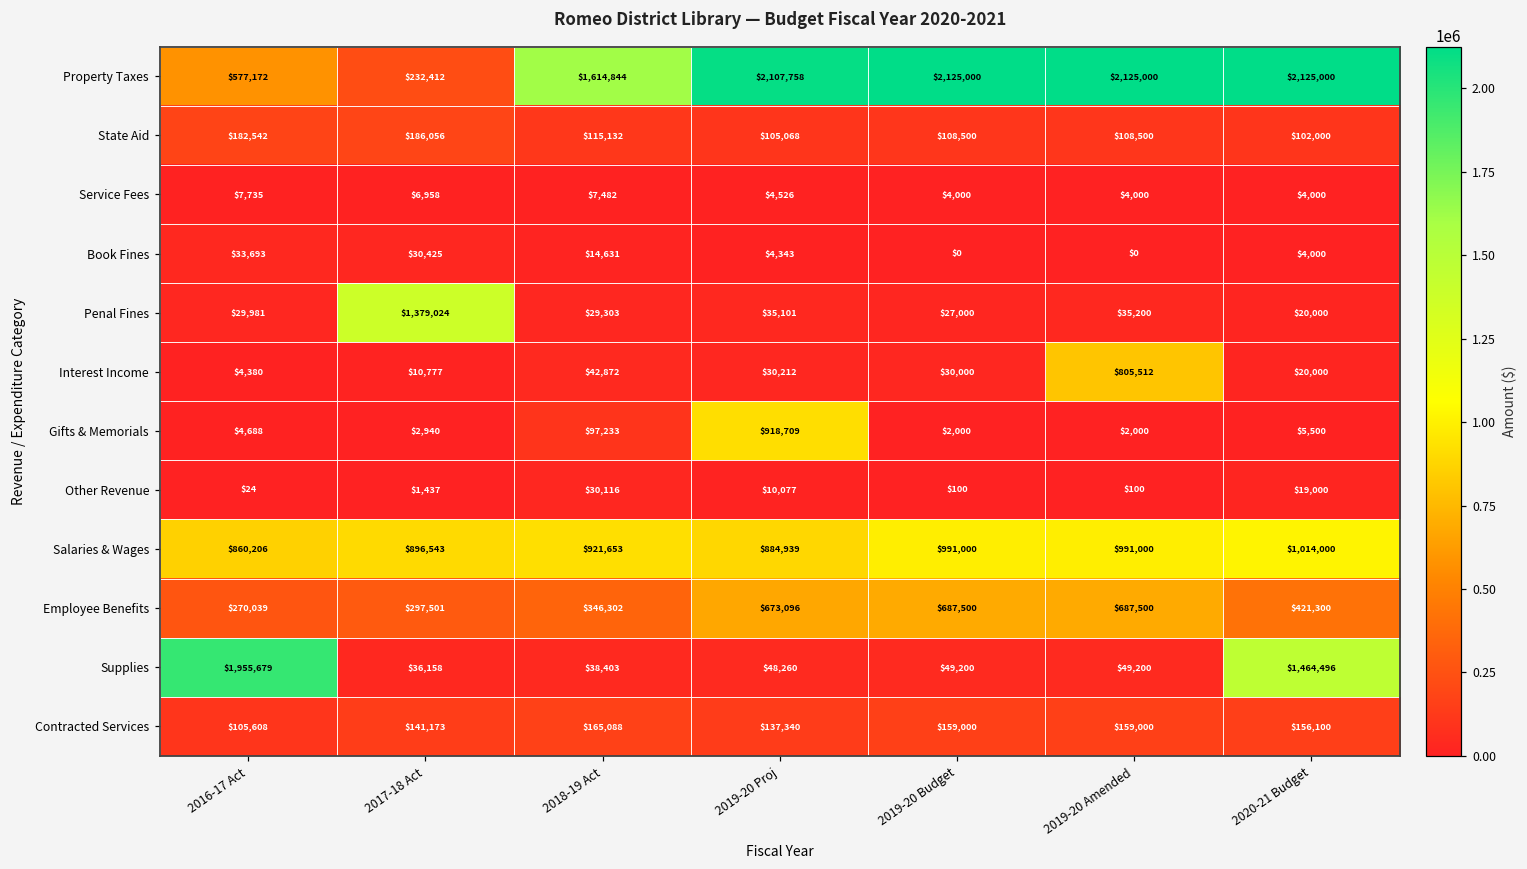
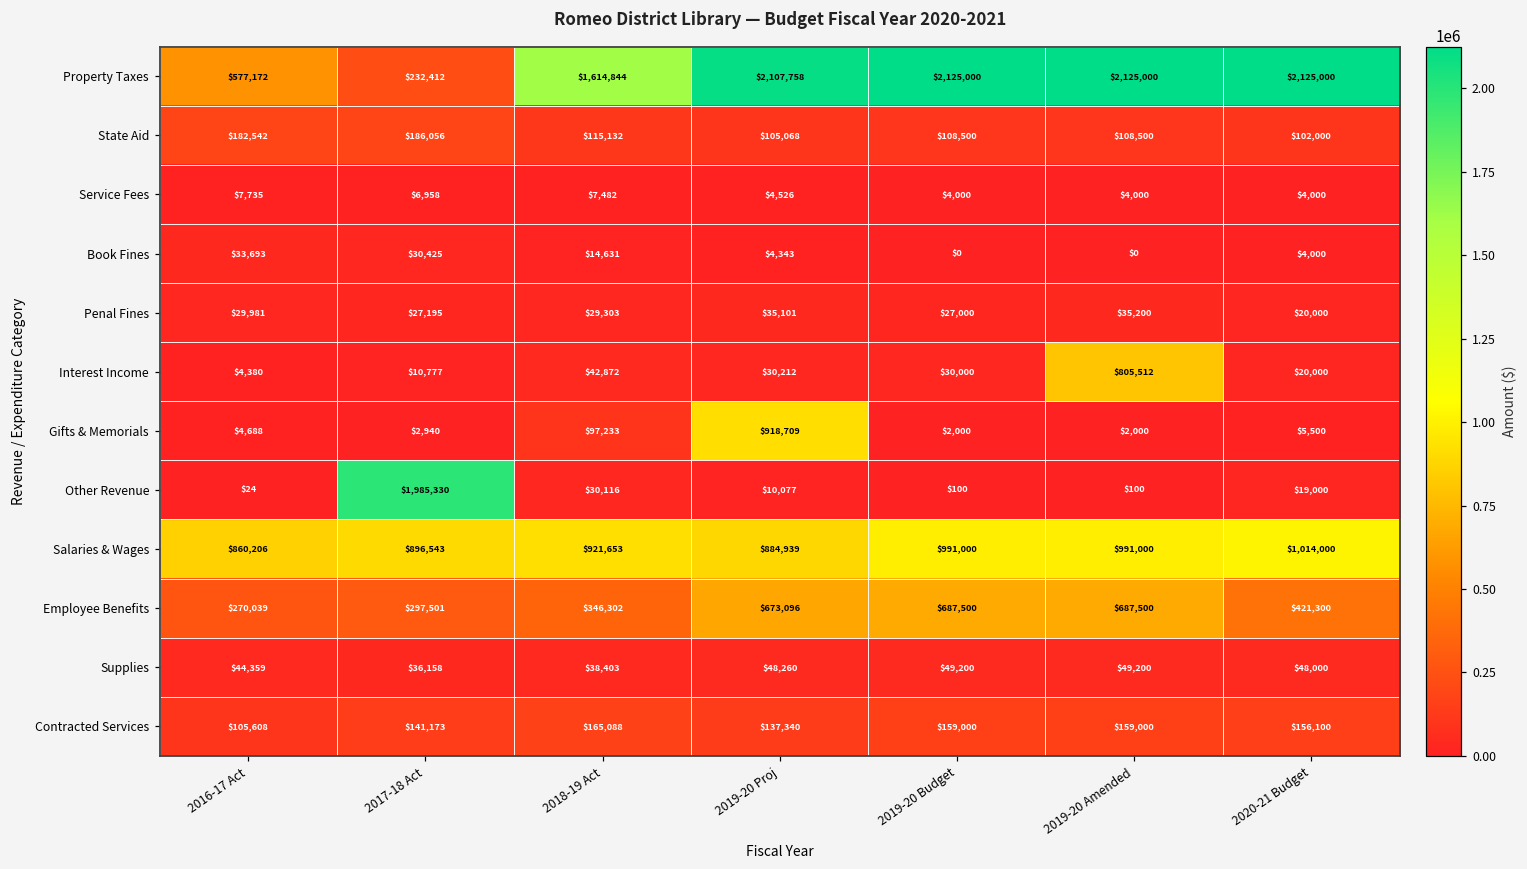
  {
    "Property Taxes": {
      "2016-17 Act": "$577,172",
      "2017-18 Act": "$232,412",
      "2018-19 Act": "$1,614,844",
      "2019-20 Proj": "$2,107,758",
      "2019-20 Budget": "$2,125,000",
      "2019-20 Amended": "$2,125,000",
      "2020-21 Budget": "$2,125,000"
    },
    "State Aid": {
      "2016-17 Act": "$182,542",
      "2017-18 Act": "$186,056",
      "2018-19 Act": "$115,132",
      "2019-20 Proj": "$105,068",
      "2019-20 Budget": "$108,500",
      "2019-20 Amended": "$108,500",
      "2020-21 Budget": "$102,000"
    },
    "Service Fees": {
      "2016-17 Act": "$7,735",
      "2017-18 Act": "$6,958",
      "2018-19 Act": "$7,482",
      "2019-20 Proj": "$4,526",
      "2019-20 Budget": "$4,000",
      "2019-20 Amended": "$4,000",
      "2020-21 Budget": "$4,000"
    },
    "Book Fines": {
      "2016-17 Act": "$33,693",
      "2017-18 Act": "$30,425",
      "2018-19 Act": "$14,631",
      "2019-20 Proj": "$4,343",
      "2019-20 Budget": "$0",
      "2019-20 Amended": "$0",
      "2020-21 Budget": "$4,000"
    },
    "Penal Fines": {
      "2016-17 Act": "$29,981",
-     "2017-18 Act": "$1,379,024",
+     "2017-18 Act": "$27,195",
      "2018-19 Act": "$29,303",
      "2019-20 Proj": "$35,101",
      "2019-20 Budget": "$27,000",
      "2019-20 Amended": "$35,200",
      "2020-21 Budget": "$20,000"
    },
    "Interest Income": {
      "2016-17 Act": "$4,380",
      "2017-18 Act": "$10,777",
      "2018-19 Act": "$42,872",
      "2019-20 Proj": "$30,212",
      "2019-20 Budget": "$30,000",
      "2019-20 Amended": "$805,512",
      "2020-21 Budget": "$20,000"
    },
    "Gifts & Memorials": {
      "2016-17 Act": "$4,688",
      "2017-18 Act": "$2,940",
      "2018-19 Act": "$97,233",
      "2019-20 Proj": "$918,709",
      "2019-20 Budget": "$2,000",
      "2019-20 Amended": "$2,000",
      "2020-21 Budget": "$5,500"
    },
    "Other Revenue": {
      "2016-17 Act": "$24",
-     "2017-18 Act": "$1,437",
+     "2017-18 Act": "$1,985,330",
      "2018-19 Act": "$30,116",
      "2019-20 Proj": "$10,077",
      "2019-20 Budget": "$100",
      "2019-20 Amended": "$100",
      "2020-21 Budget": "$19,000"
    },
    "Salaries & Wages": {
      "2016-17 Act": "$860,206",
      "2017-18 Act": "$896,543",
      "2018-19 Act": "$921,653",
      "2019-20 Proj": "$884,939",
      "2019-20 Budget": "$991,000",
      "2019-20 Amended": "$991,000",
      "2020-21 Budget": "$1,014,000"
    },
    "Employee Benefits": {
      "2016-17 Act": "$270,039",
      "2017-18 Act": "$297,501",
      "2018-19 Act": "$346,302",
      "2019-20 Proj": "$673,096",
      "2019-20 Budget": "$687,500",
      "2019-20 Amended": "$687,500",
      "2020-21 Budget": "$421,300"
    },
    "Supplies": {
-     "2016-17 Act": "$1,955,679",
+     "2016-17 Act": "$44,359",
      "2017-18 Act": "$36,158",
      "2018-19 Act": "$38,403",
      "2019-20 Proj": "$48,260",
      "2019-20 Budget": "$49,200",
      "2019-20 Amended": "$49,200",
-     "2020-21 Budget": "$1,464,496"
+     "2020-21 Budget": "$48,000"
    },
    "Contracted Services": {
      "2016-17 Act": "$105,608",
      "2017-18 Act": "$141,173",
      "2018-19 Act": "$165,088",
      "2019-20 Proj": "$137,340",
      "2019-20 Budget": "$159,000",
      "2019-20 Amended": "$159,000",
      "2020-21 Budget": "$156,100"
    }
  }
